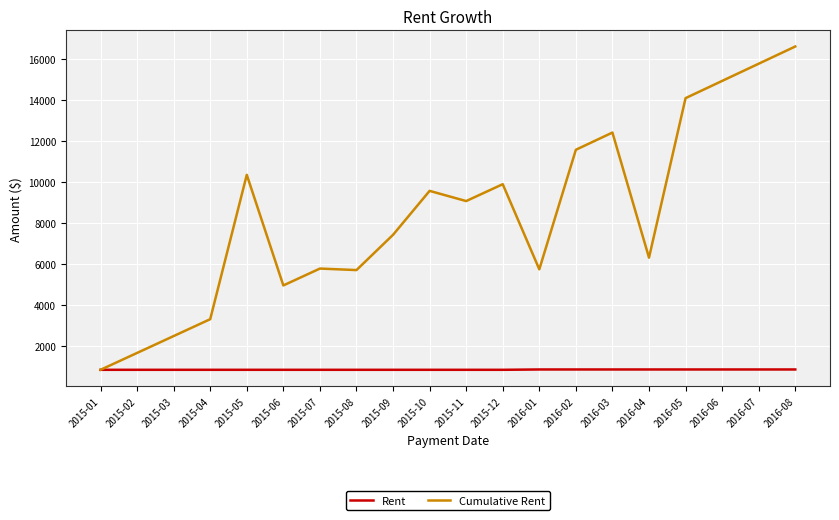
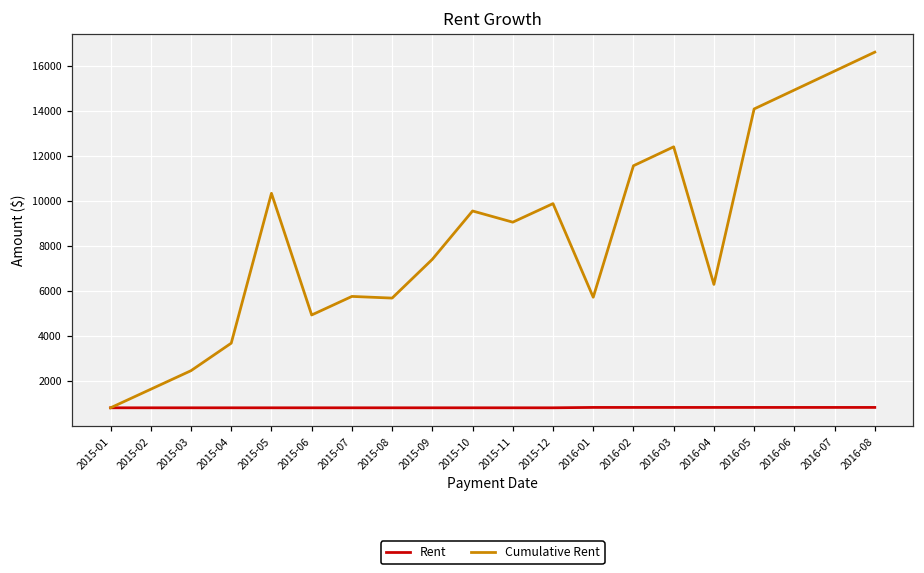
  {
    "Rent": {
      "2015-02": 800,
      "2015-03": 800,
      "2015-04": 800,
      "2015-05": 800,
      "2015-06": 800,
      "2015-07": 800,
      "2015-08": 800,
      "2015-09": 800,
      "2015-10": 800,
      "2015-11": 800,
      "2015-12": 800,
      "2016-01": 800,
      "2016-02": 800,
      "2016-03": 800,
      "2016-04": 800,
      "2016-05": 800,
      "2016-06": 800,
      "2016-07": 800,
      "2016-08": 800
    },
    "Cumulative Rent": {
      "2015-02": 1700,
      "2015-03": 2500,
-     "2015-04": 3300,
+     "2015-04": 3700,
      "2015-05": 10400,
      "2015-06": 5000,
      "2015-07": 5800,
      "2015-08": 5700,
      "2015-09": 7400,
      "2015-10": 9600,
      "2015-11": 9100,
      "2015-12": 9900,
      "2016-01": 5700,
      "2016-02": 11600,
      "2016-03": 12400,
      "2016-04": 6300,
      "2016-05": 14100,
      "2016-06": 14900,
      "2016-07": 15800,
      "2016-08": 16600
    }
  }
